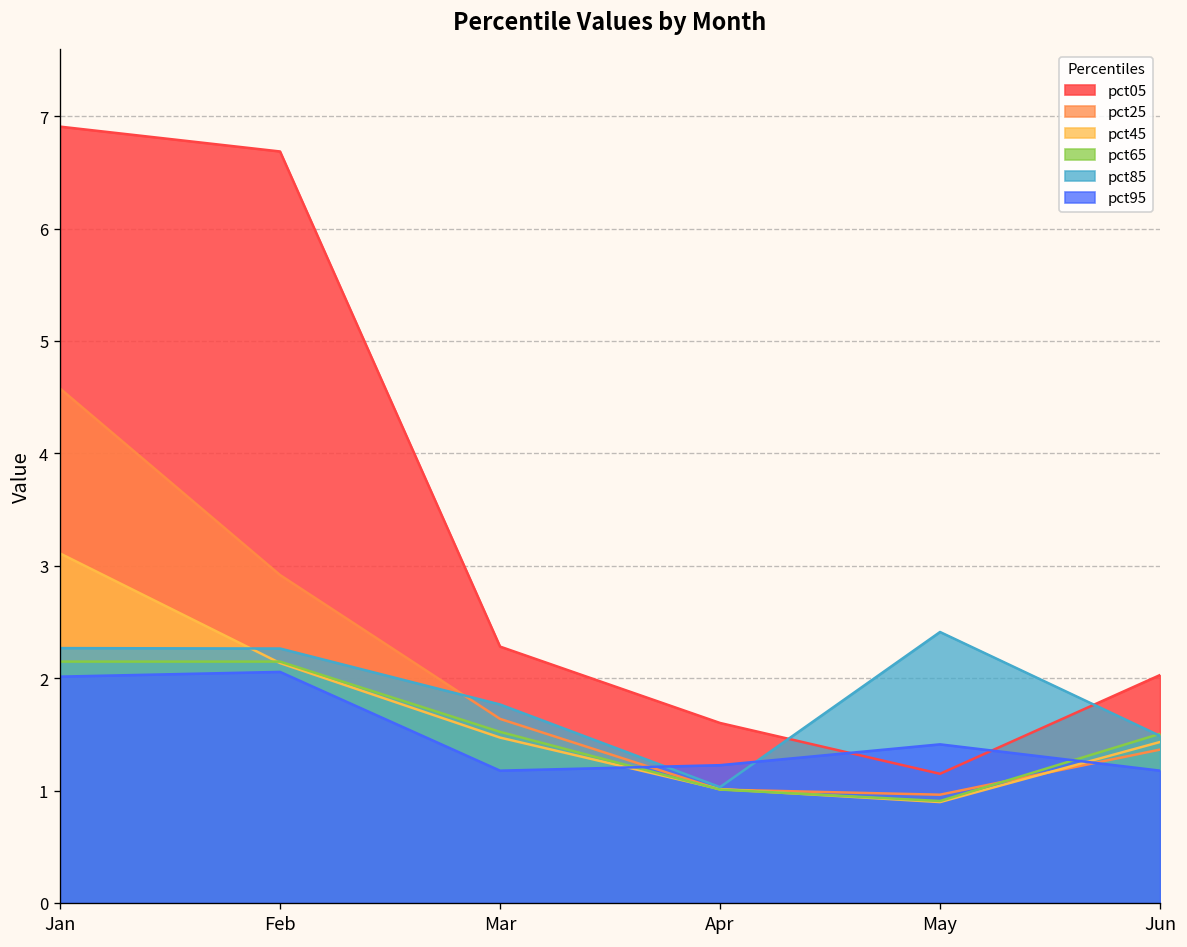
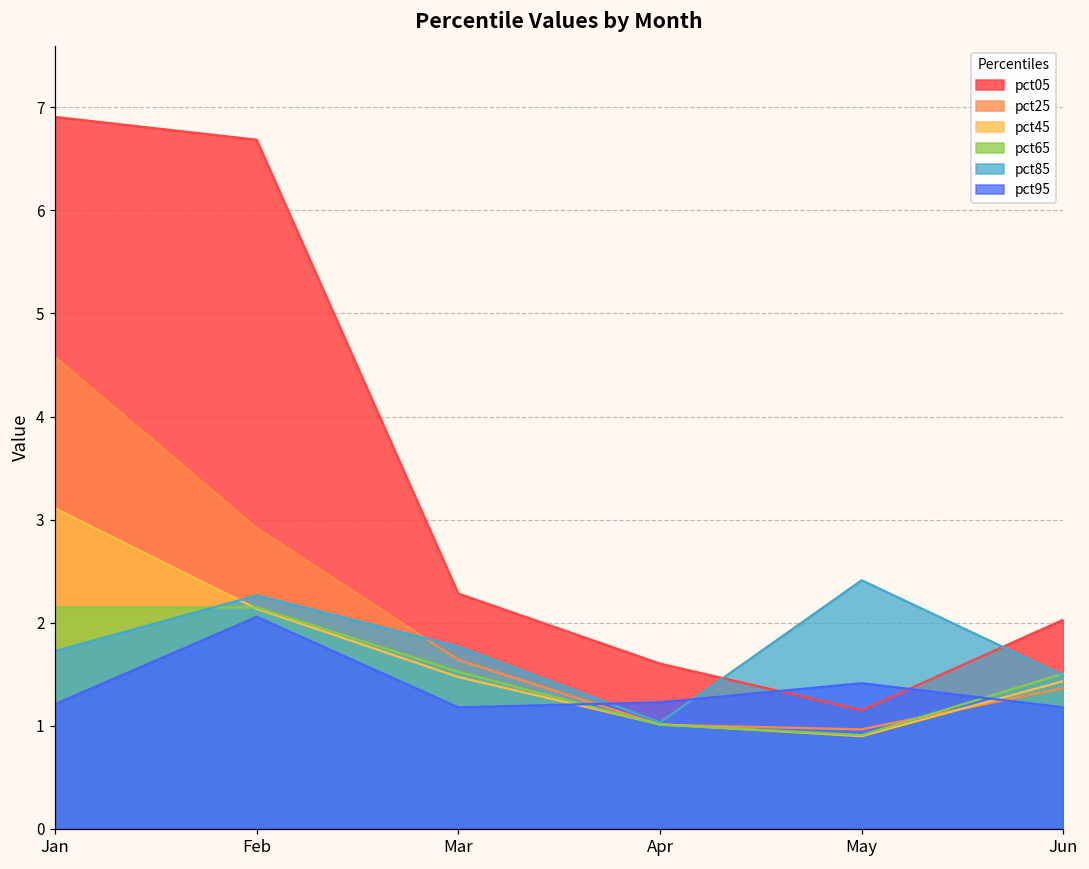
  {
    "pct05": {
      "Jan": 6.9,
      "Feb": 6.7,
      "Mar": 2.3,
      "Apr": 1.6,
      "May": 1.1,
      "Jun": 2.0
    },
    "pct65": {
      "Jan": 2.1,
      "Mar": 1.5
    },
    "pct85": {
-     "Jan": 2.3,
+     "Jan": 1.7,
      "Feb": 2.3,
      "Mar": 1.8,
      "May": 2.4
    },
    "pct95": {
-     "Jan": 2.0,
+     "Jan": 1.2,
      "Feb": 2.1,
      "Mar": 1.2,
      "Apr": 1.2,
      "May": 1.4,
      "Jun": 1.2
    }
  }
